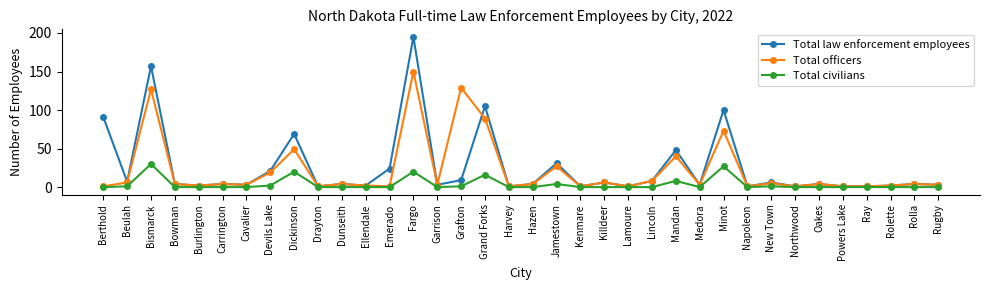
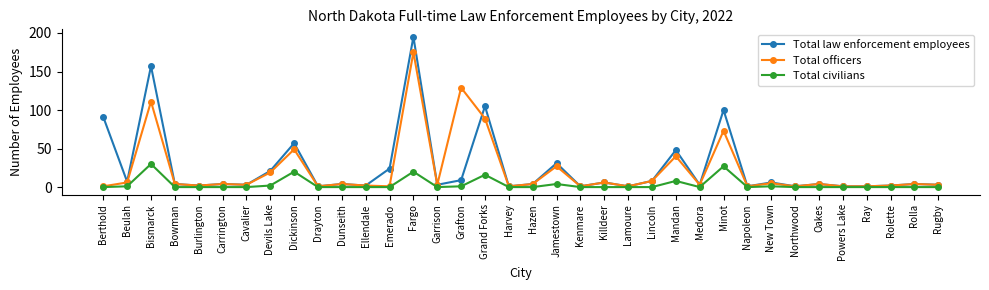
  {
    "Total law enforcement employees": {
      "Berthold": 90,
      "Bismarck": 160,
-     "Dickinson": 70,
+     "Dickinson": 60,
      "Emerado": 20,
      "Fargo": 200,
      "Grafton": 10,
      "Grand Forks": 110,
      "Jamestown": 30,
      "Mandan": 50,
      "Minot": 100
    },
    "Total officers": {
-     "Bismarck": 130,
+     "Bismarck": 110,
      "Dickinson": 50,
-     "Fargo": 150,
+     "Fargo": 180,
      "Grafton": 130,
      "Grand Forks": 90,
      "Jamestown": 30,
      "Mandan": 40,
      "Minot": 70
    },
    "Total civilians": {
      "Beulah": 0,
      "Bismarck": 30,
      "Bowman": 0,
      "Carrington": 0,
      "Devils Lake": 0,
      "Dickinson": 20,
      "Dunseith": 0,
      "Fargo": 20,
      "Grafton": 0,
      "Grand Forks": 20,
      "Hazen": 0,
      "Jamestown": 0,
      "Killdeer": 0,
      "Lincoln": 0,
      "Mandan": 10,
      "Minot": 30,
      "New Town": 0,
      "Oakes": 0,
      "Rolla": 0
    }
  }
